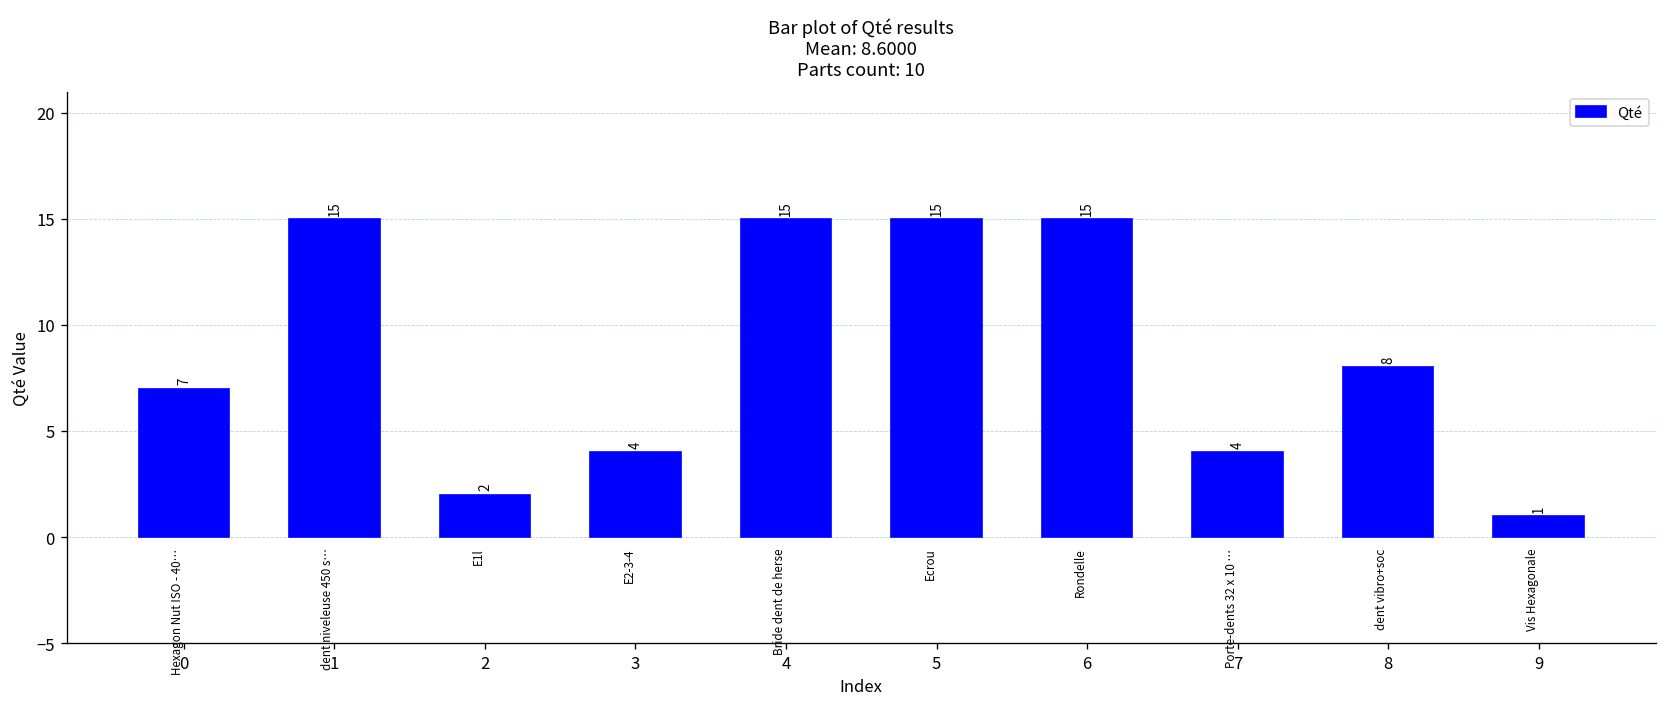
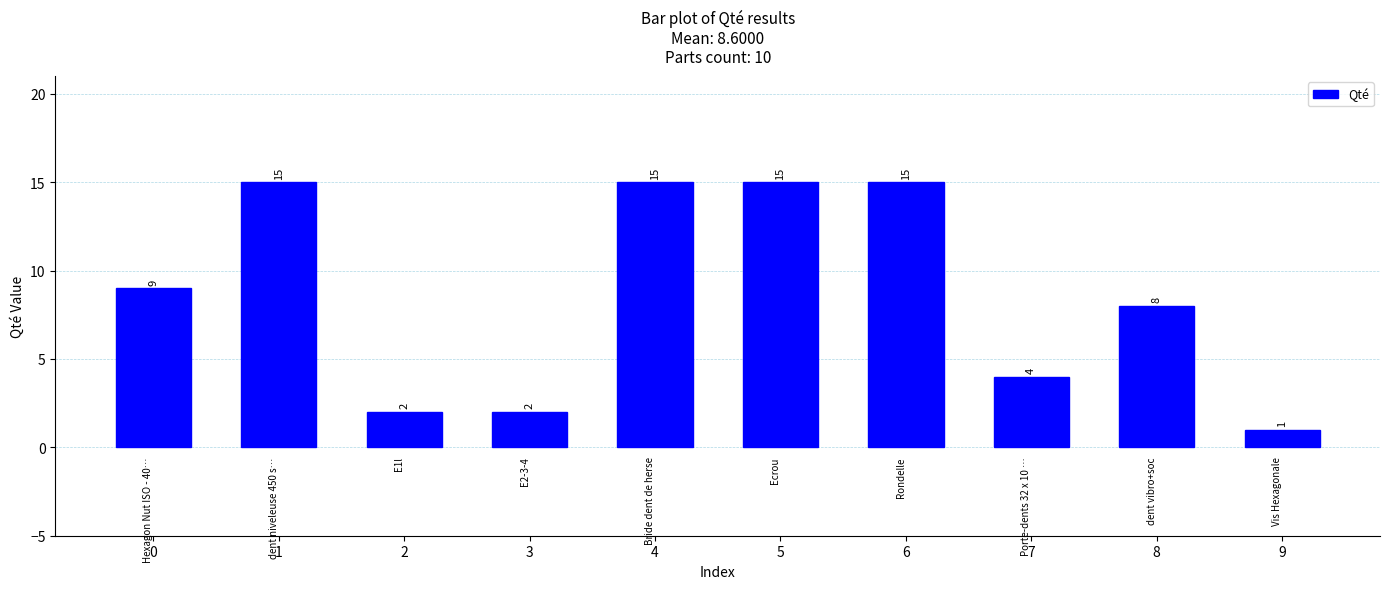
  {
-   "0": 7,
+   "0": 9,
    "1": 15,
    "2": 2,
-   "3": 4,
+   "3": 2,
    "4": 15,
    "5": 15,
    "6": 15,
    "7": 4,
    "8": 8,
    "9": 1
  }
